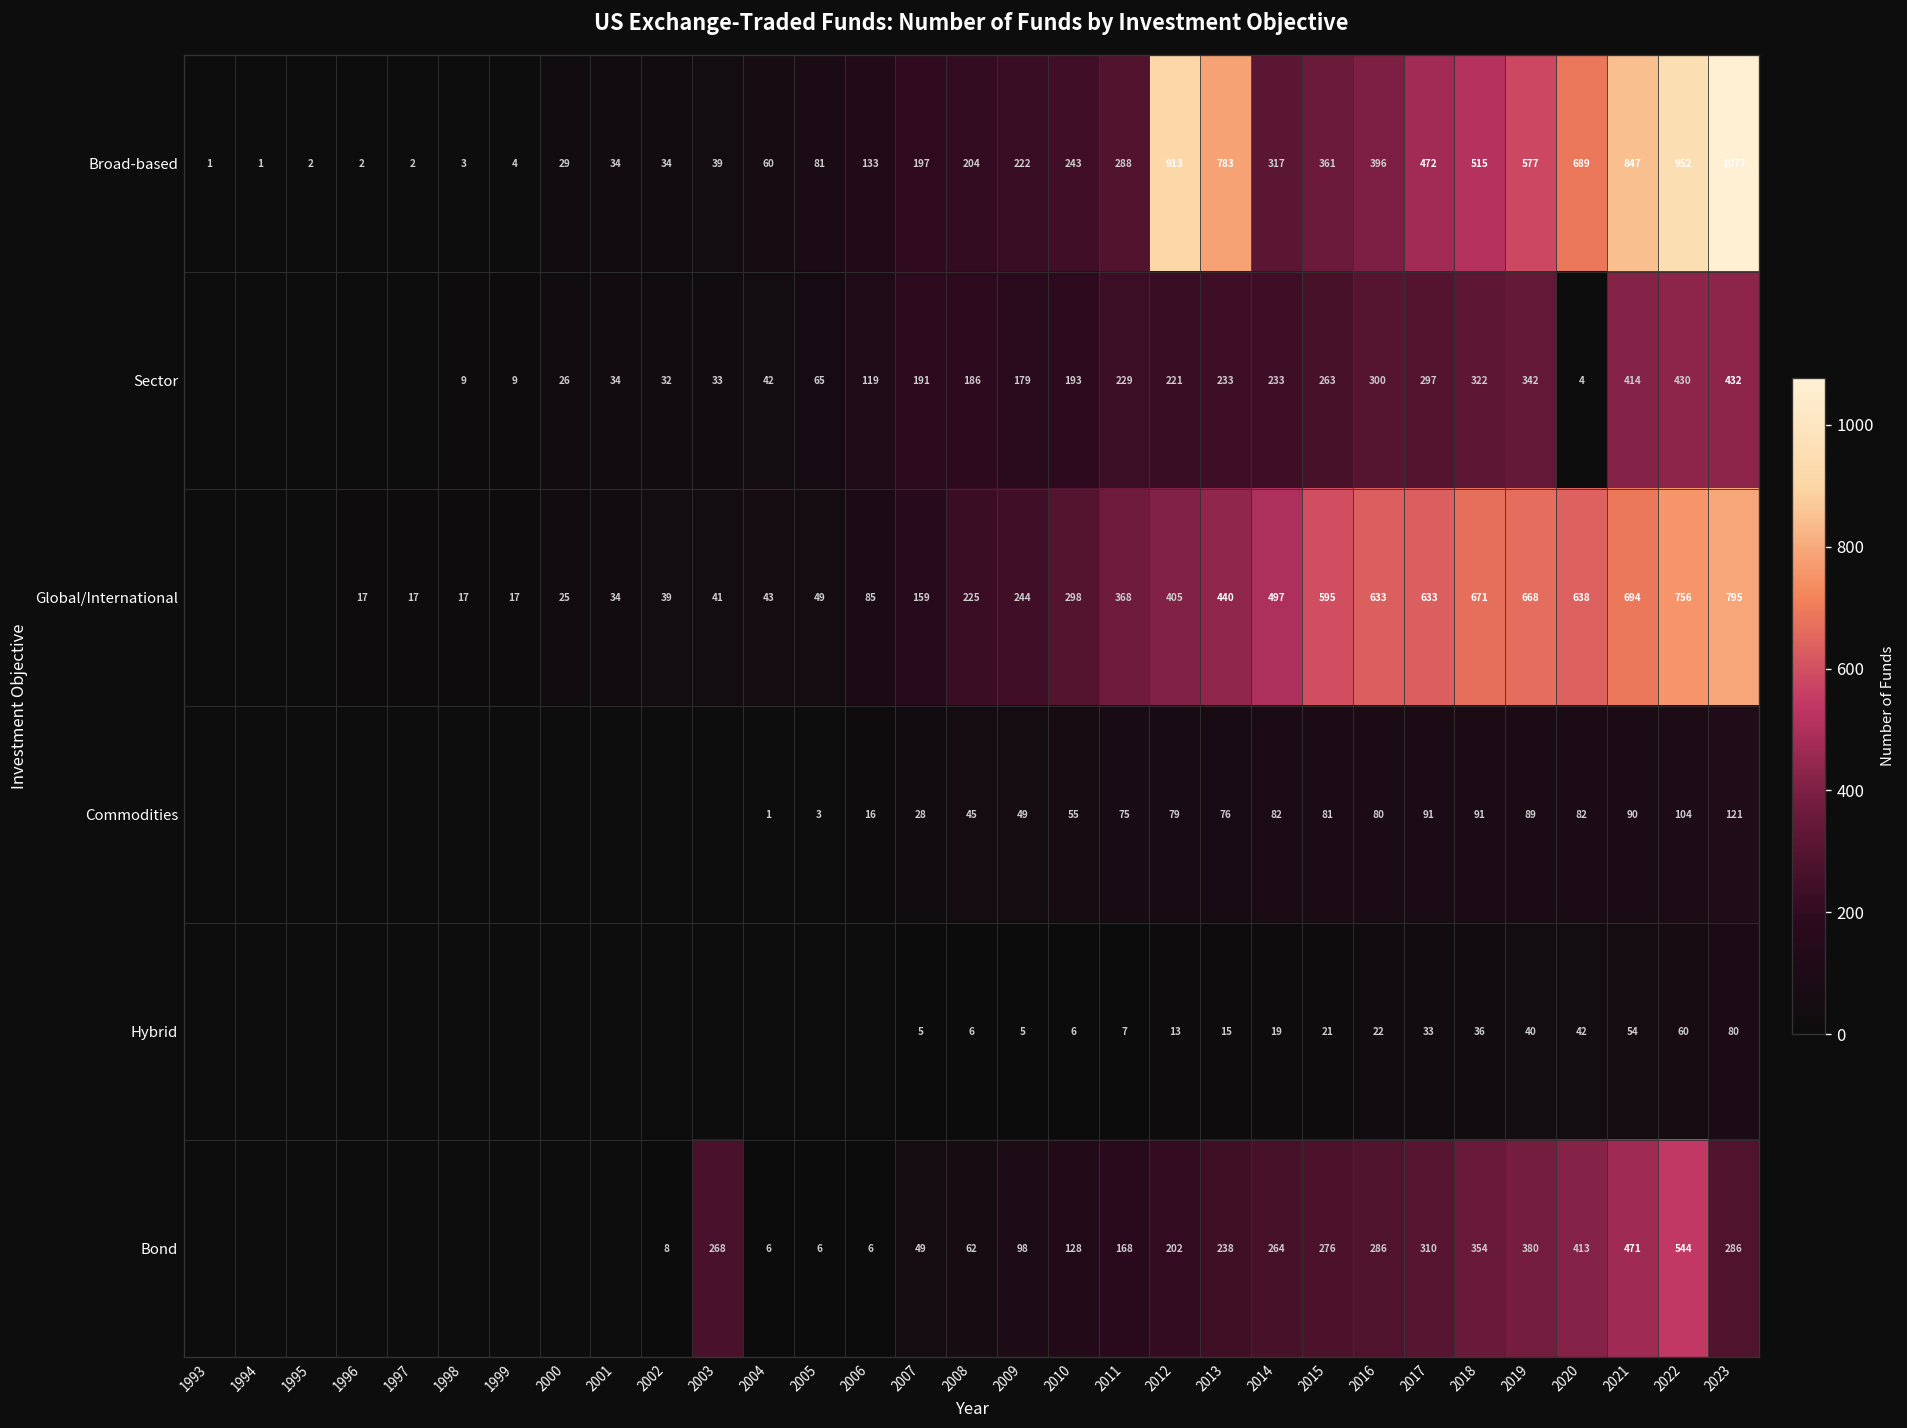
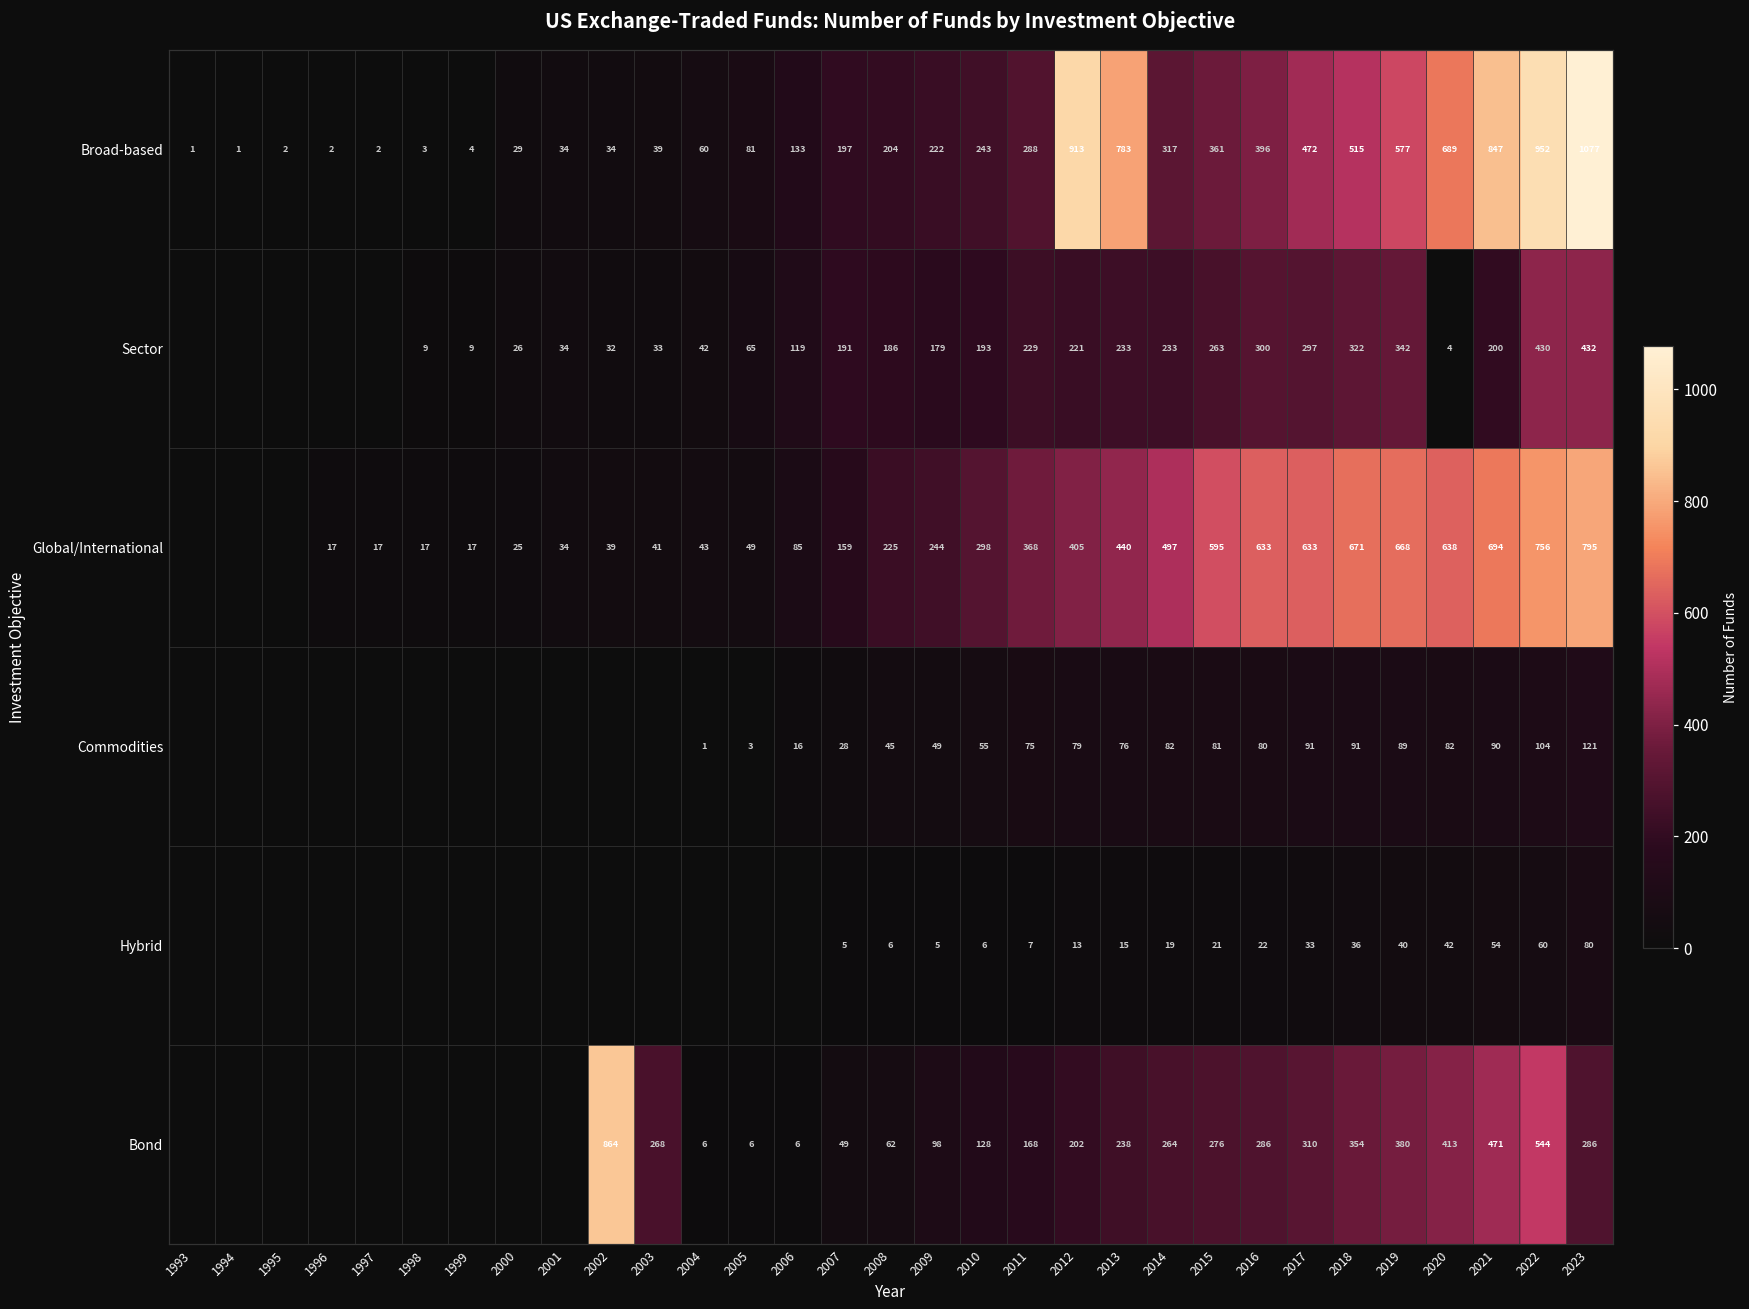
  {
    "Broad-based": {
      "1993": 1,
      "1994": 1,
      "1995": 2,
      "1996": 2,
      "1997": 2,
      "1998": 3,
      "1999": 4,
      "2000": 29,
      "2001": 34,
      "2002": 34,
      "2003": 39,
      "2004": 60,
      "2005": 81,
      "2006": 133,
      "2007": 197,
      "2008": 204,
      "2009": 222,
      "2010": 243,
      "2011": 288,
      "2012": 913,
      "2013": 783,
      "2014": 317,
      "2015": 361,
      "2016": 396,
      "2017": 472,
      "2018": 515,
      "2019": 577,
      "2020": 689,
      "2021": 847,
      "2022": 952
    },
    "Sector": {
      "1998": 9,
      "1999": 9,
      "2000": 26,
      "2001": 34,
      "2002": 32,
      "2003": 33,
      "2004": 42,
      "2005": 65,
      "2006": 119,
      "2007": 191,
      "2008": 186,
      "2009": 179,
      "2010": 193,
      "2011": 229,
      "2012": 221,
      "2013": 233,
      "2014": 233,
      "2015": 263,
      "2016": 300,
      "2017": 297,
      "2018": 322,
      "2019": 342,
      "2020": 4,
-     "2021": 414,
+     "2021": 200,
      "2022": 430,
      "2023": 432
    },
    "Global/International": {
      "1996": 17,
      "1997": 17,
      "1998": 17,
      "1999": 17,
      "2000": 25,
      "2001": 34,
      "2002": 39,
      "2003": 41,
      "2004": 43,
      "2005": 49,
      "2006": 85,
      "2007": 159,
      "2008": 225,
      "2009": 244,
      "2010": 298,
      "2011": 368,
      "2012": 405,
      "2013": 440,
      "2014": 497,
      "2015": 595,
      "2016": 633,
      "2017": 633,
      "2018": 671,
      "2019": 668,
      "2020": 638,
      "2021": 694,
      "2022": 756,
      "2023": 795
    },
    "Commodities": {
      "2004": 1,
      "2005": 3,
      "2006": 16,
      "2007": 28,
      "2008": 45,
      "2009": 49,
      "2010": 55,
      "2011": 75,
      "2012": 79,
      "2013": 76,
      "2014": 82,
      "2015": 81,
      "2016": 80,
      "2017": 91,
      "2018": 91,
      "2019": 89,
      "2020": 82,
      "2021": 90,
      "2022": 104,
      "2023": 121
    },
    "Hybrid": {
      "2007": 5,
      "2008": 6,
      "2009": 5,
      "2010": 6,
      "2011": 7,
      "2012": 13,
      "2013": 15,
      "2014": 19,
      "2015": 21,
      "2016": 22,
      "2017": 33,
      "2018": 36,
      "2019": 40,
      "2020": 42,
      "2021": 54,
      "2022": 60,
      "2023": 80
    },
    "Bond": {
-     "2002": 8,
+     "2002": 864,
      "2003": 268,
      "2004": 6,
      "2005": 6,
      "2006": 6,
      "2007": 49,
      "2008": 62,
      "2009": 98,
      "2010": 128,
      "2011": 168,
      "2012": 202,
      "2013": 238,
      "2014": 264,
      "2015": 276,
      "2016": 286,
      "2017": 310,
      "2018": 354,
      "2019": 380,
      "2020": 413,
      "2021": 471,
      "2022": 544,
      "2023": 286
    }
  }
